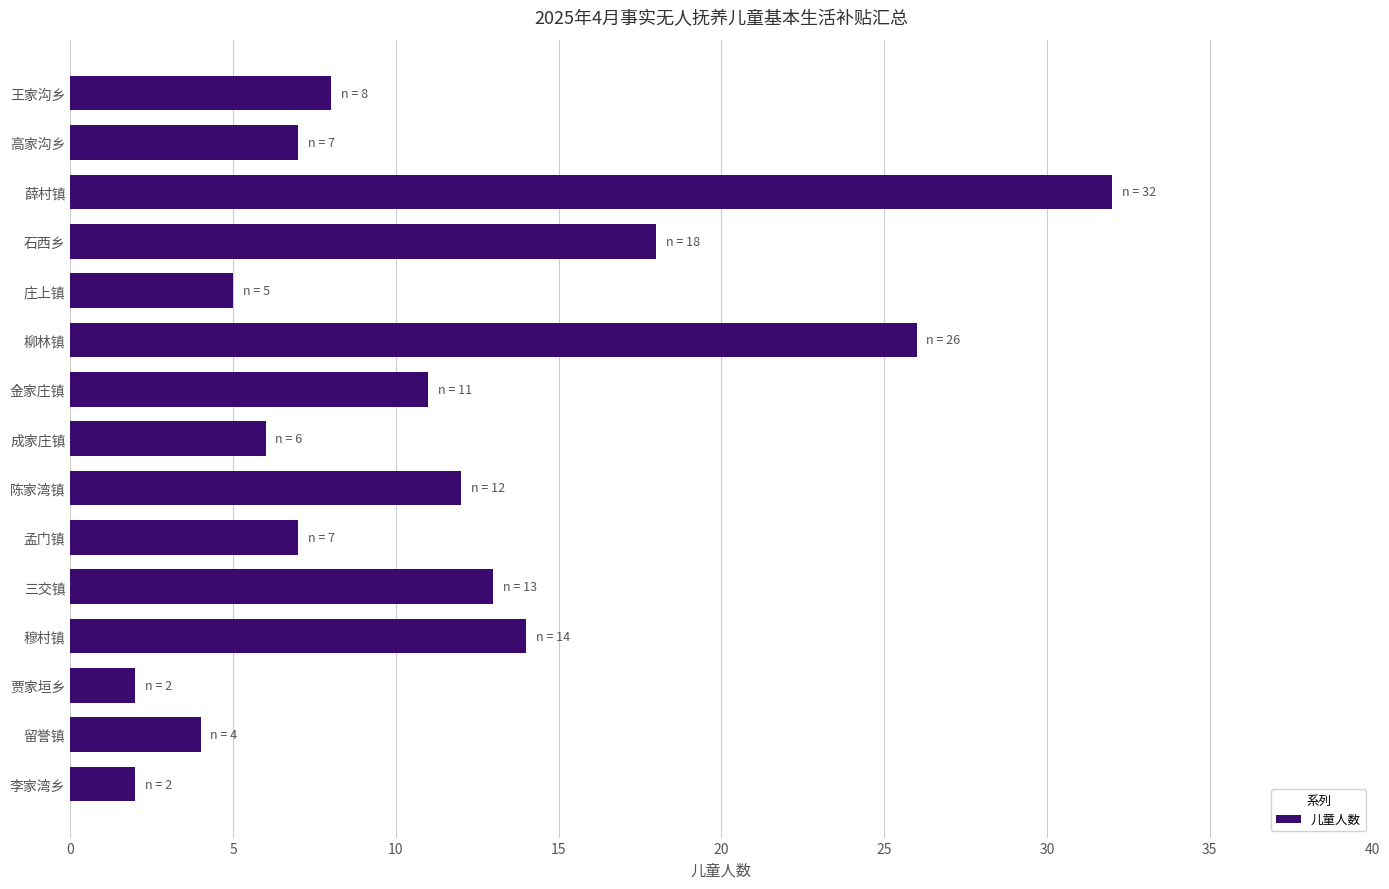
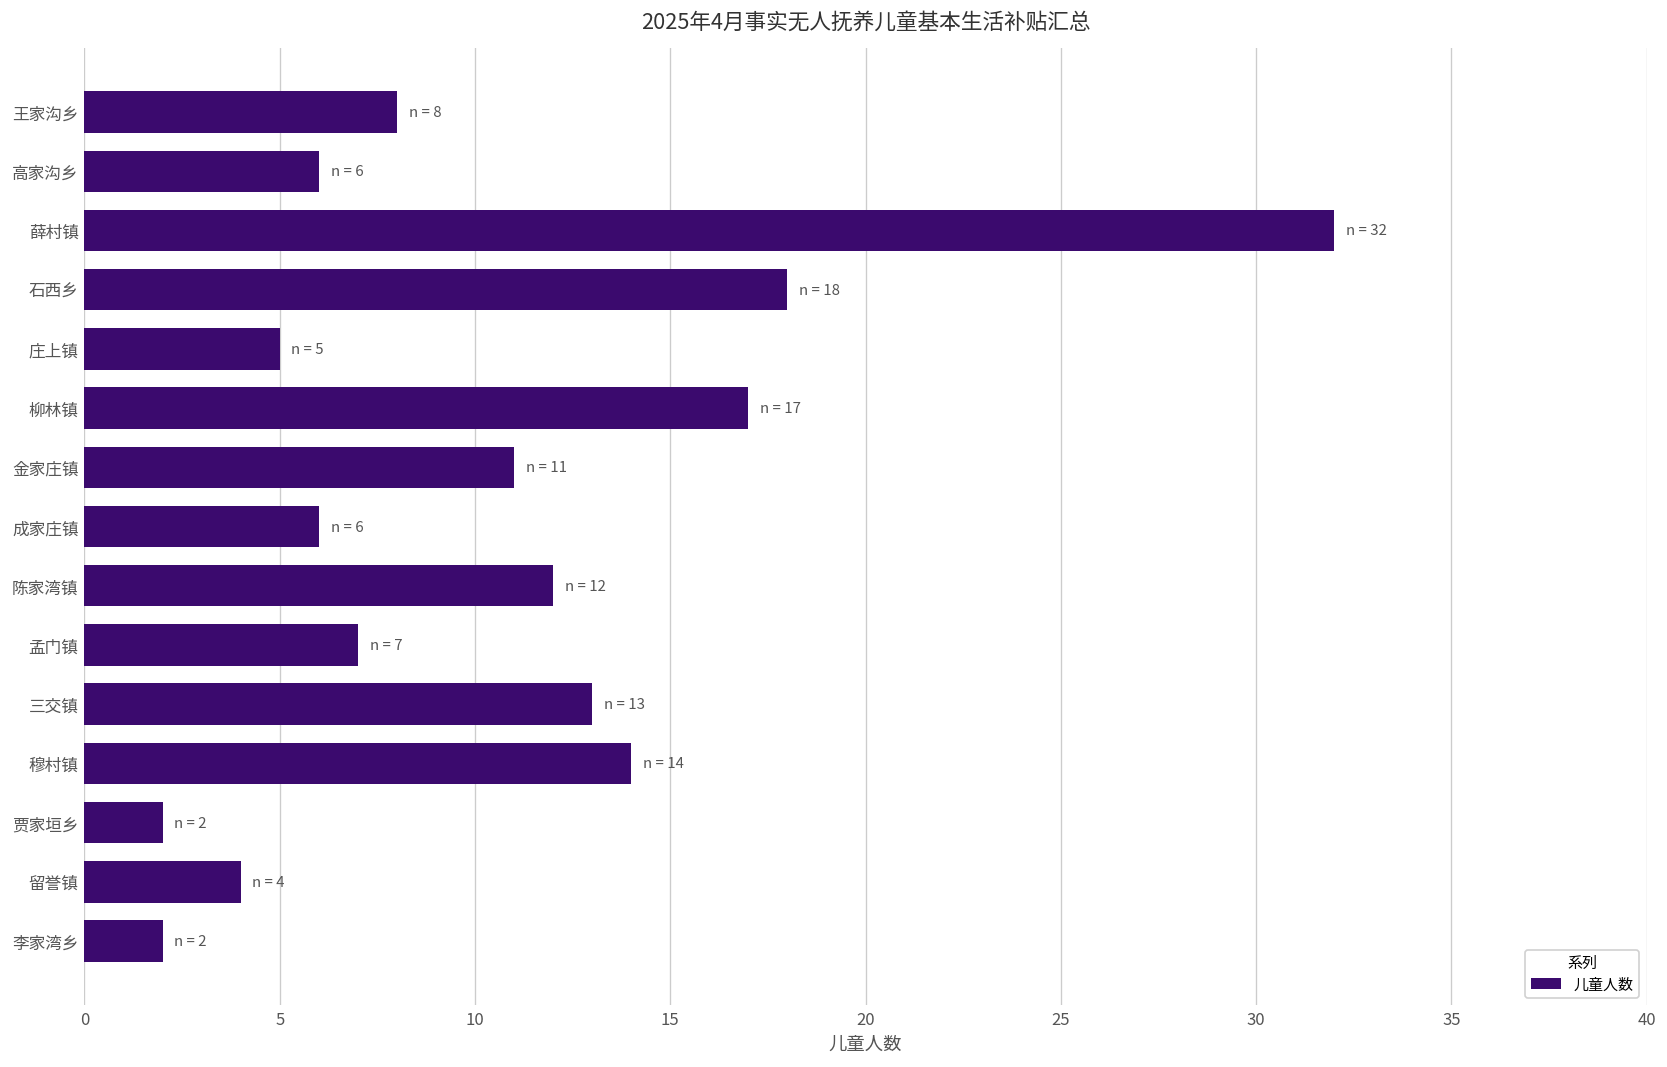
  {
    "王家沟乡": 8,
-   "高家沟乡": 7,
+   "高家沟乡": 6,
    "薛村镇": 32,
    "石西乡": 18,
    "庄上镇": 5,
-   "柳林镇": 26,
+   "柳林镇": 17,
    "金家庄镇": 11,
    "成家庄镇": 6,
    "陈家湾镇": 12,
    "孟门镇": 7,
    "三交镇": 13,
    "穆村镇": 14,
    "贾家垣乡": 2,
    "留誉镇": 4,
    "李家湾乡": 2
  }
